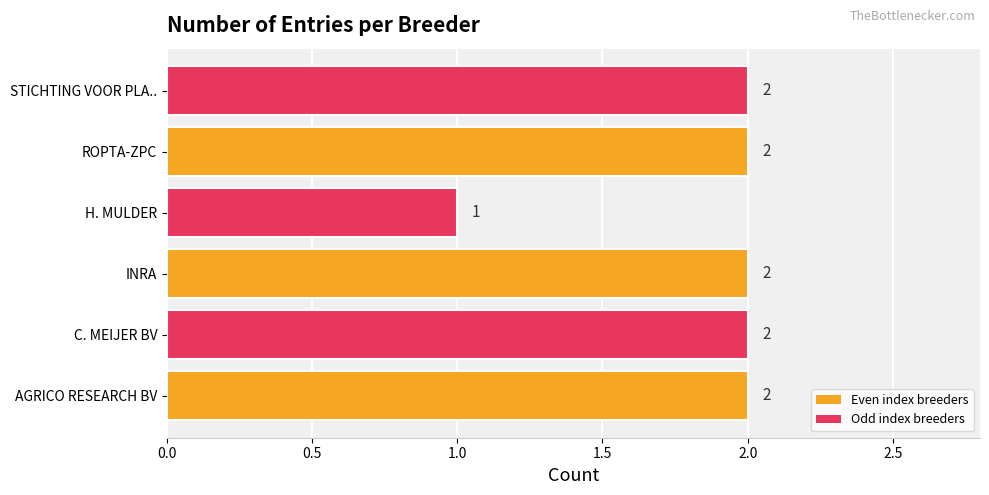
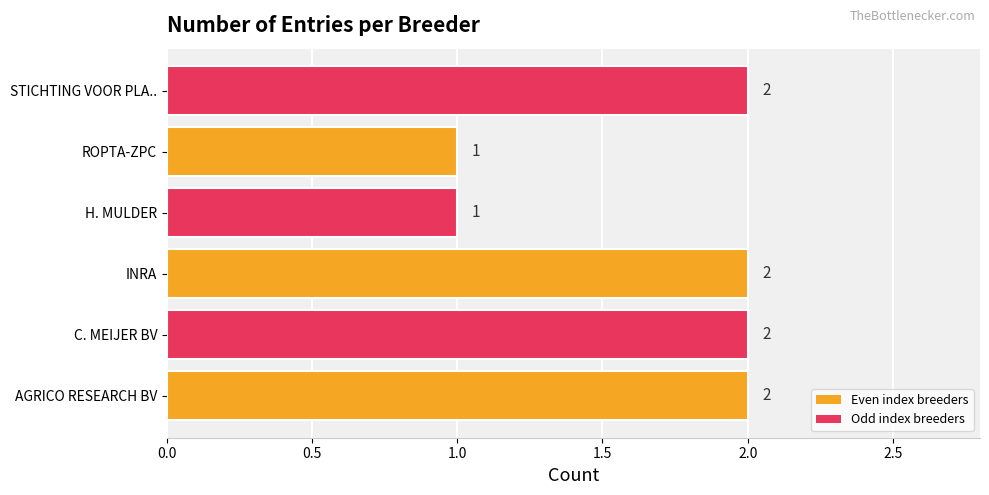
  {
    "STICHTING VOOR PLA..": 2,
-   "ROPTA-ZPC": 2,
+   "ROPTA-ZPC": 1,
    "H. MULDER": 1,
    "INRA": 2,
    "C. MEIJER BV": 2,
    "AGRICO RESEARCH BV": 2
  }
